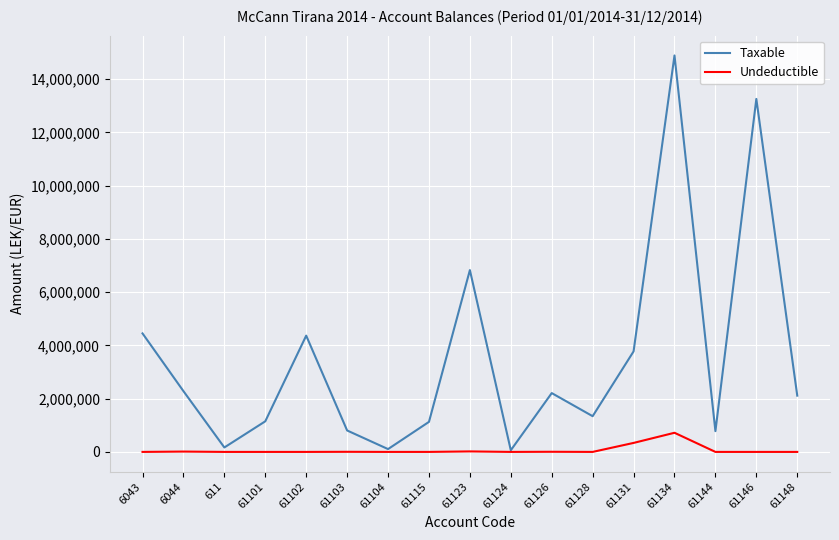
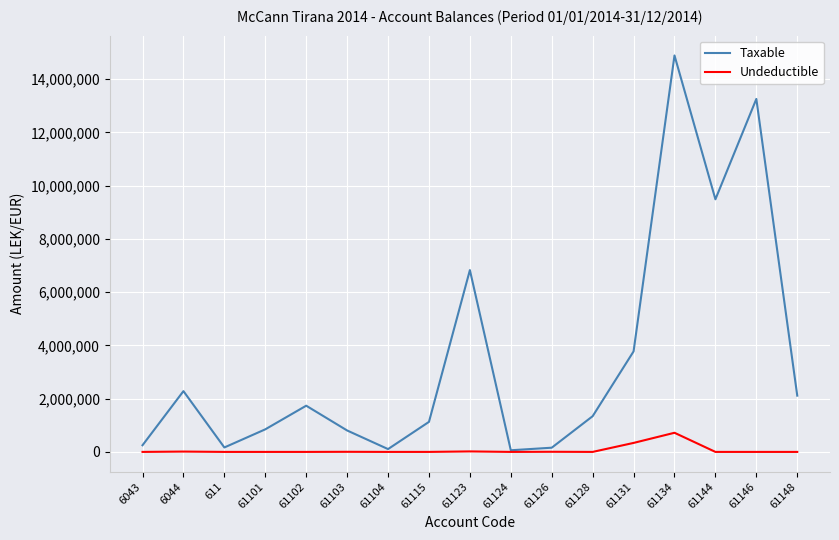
  {
    "Taxable": {
-     "6043": "4,500,000",
+     "6043": "300,000",
      "6044": "2,300,000",
      "611": "200,000",
-     "61101": "1,100,000",
-     "61102": "4,400,000",
+     "61101": "800,000",
+     "61102": "1,700,000",
      "61103": "800,000",
      "61104": "100,000",
      "61115": "1,100,000",
      "61123": "6,800,000",
-     "61126": "2,200,000",
+     "61126": "200,000",
      "61128": "1,300,000",
      "61131": "3,800,000",
      "61134": "14,900,000",
-     "61144": "800,000",
+     "61144": "9,500,000",
      "61146": "13,300,000",
      "61148": "2,100,000"
    },
    "Undeductible": {
      "6043": "0",
      "6044": "0",
      "611": "0",
      "61101": "0",
      "61102": "0",
      "61103": "0",
      "61104": "0",
      "61115": "0",
      "61123": "0",
      "61126": "0",
      "61128": "0",
      "61131": "300,000",
      "61134": "700,000",
      "61144": "0",
      "61146": "0",
      "61148": "0"
    }
  }
